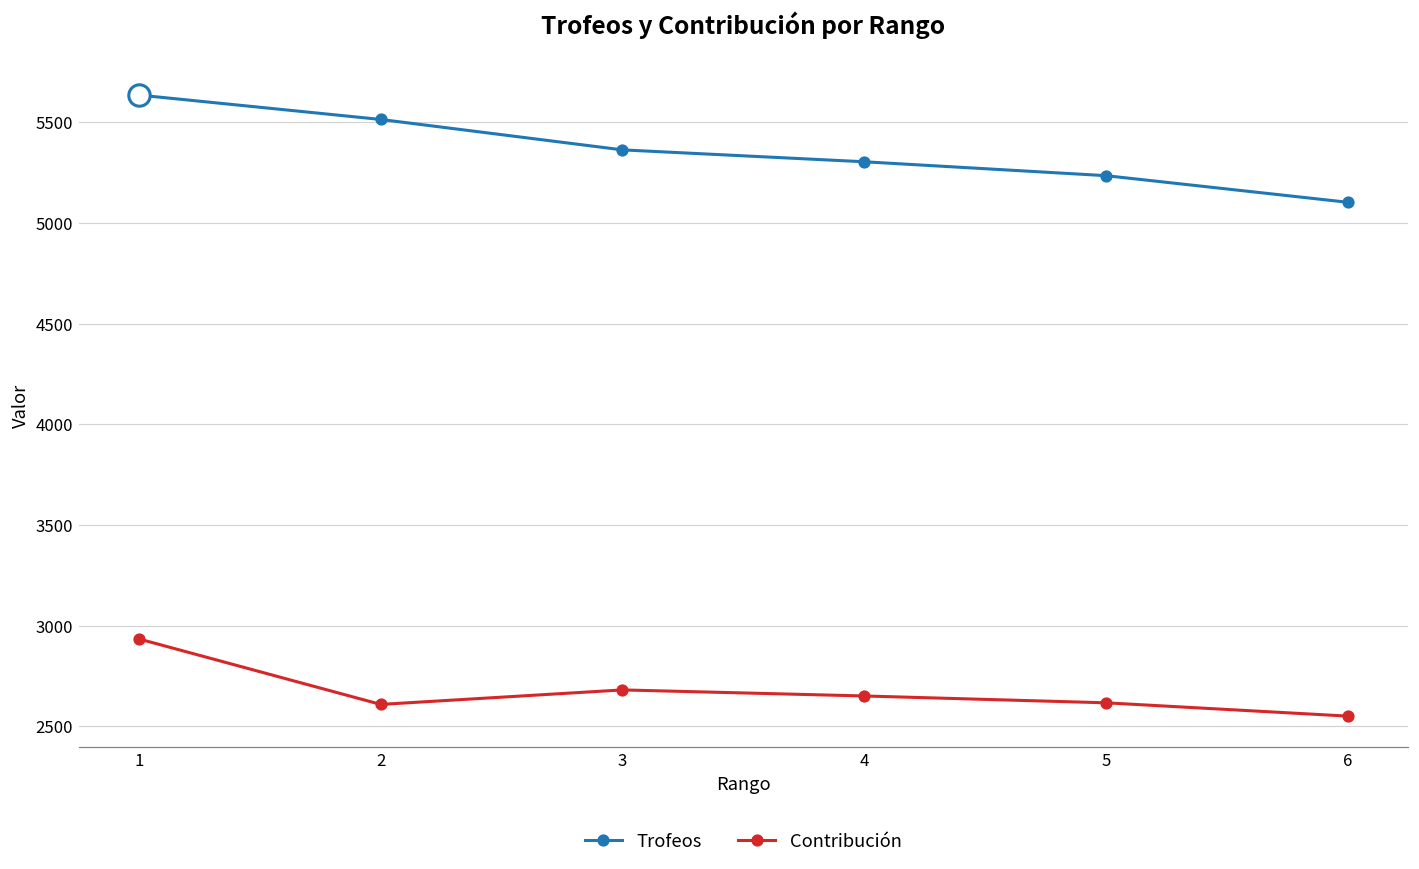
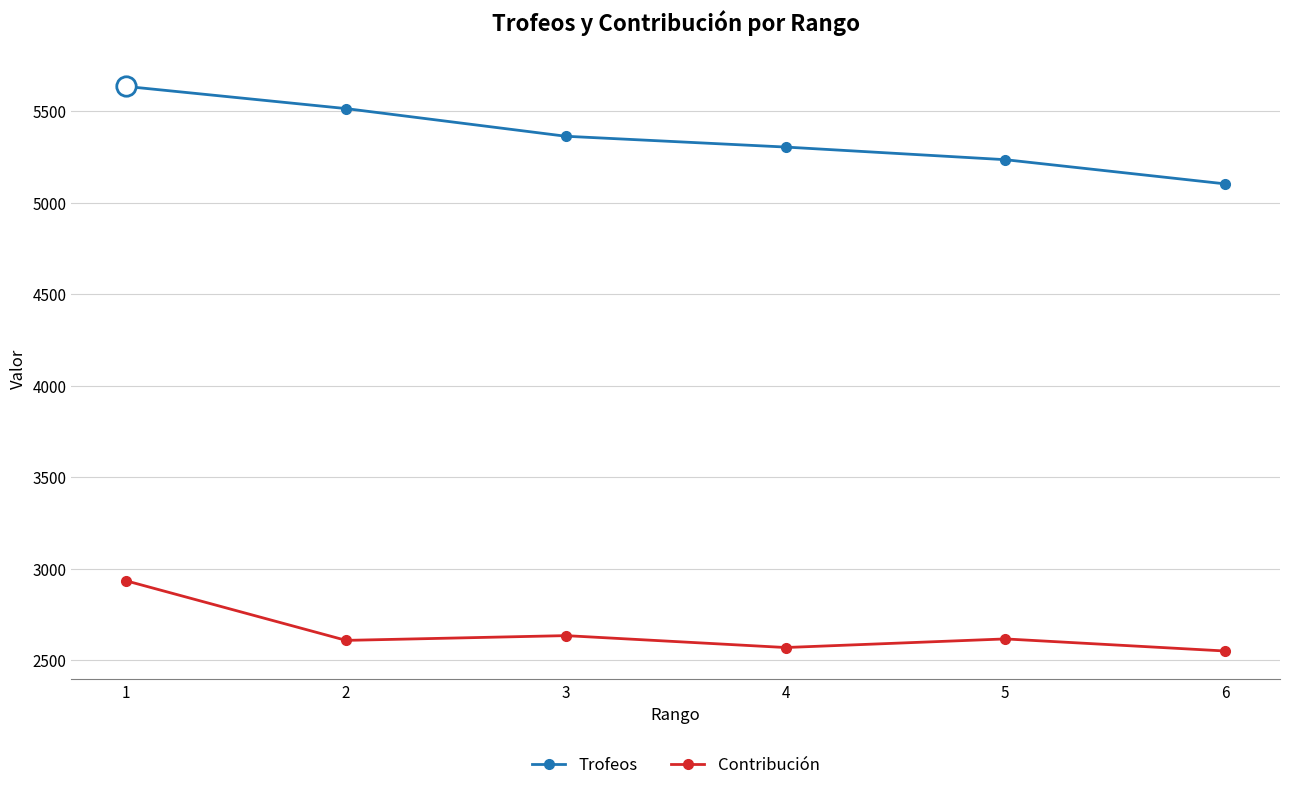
  {
    "Contribución": {
      "1": 2930,
      "2": 2610,
-     "3": 2680,
-     "4": 2650,
+     "3": 2640,
+     "4": 2570,
      "5": 2620,
      "6": 2550
    }
  }
